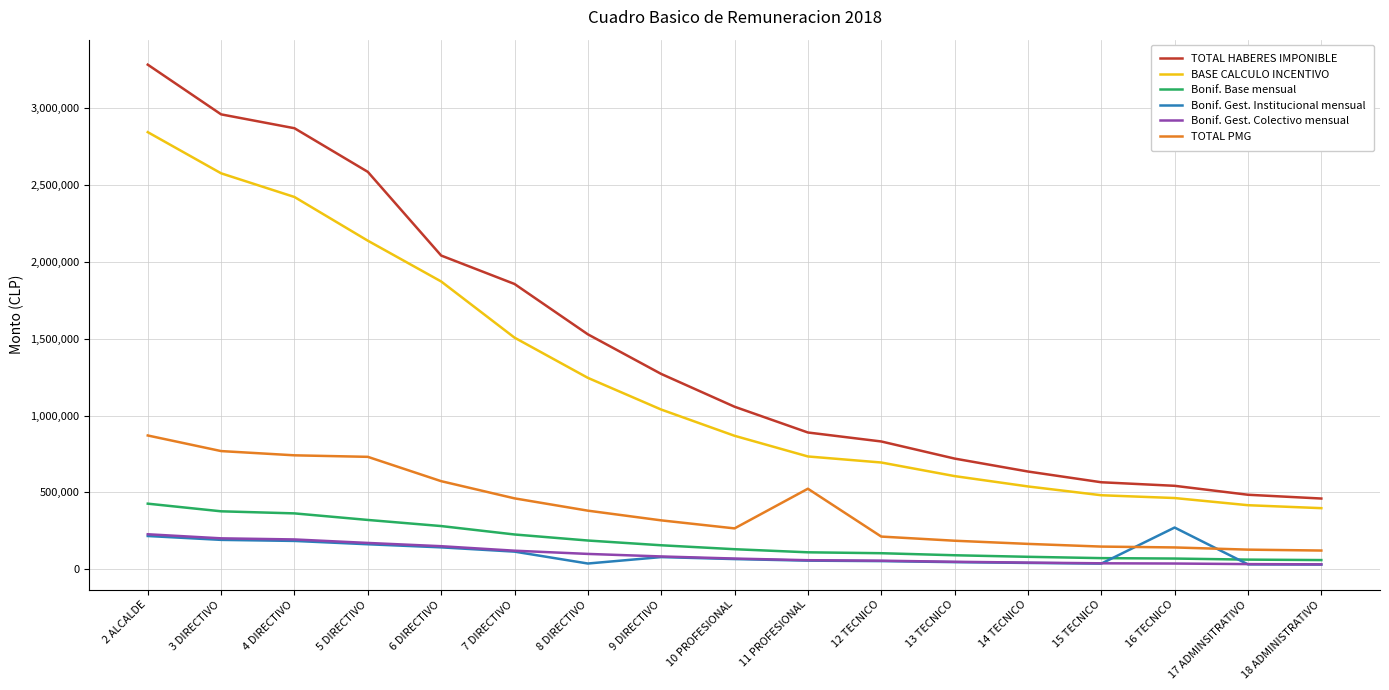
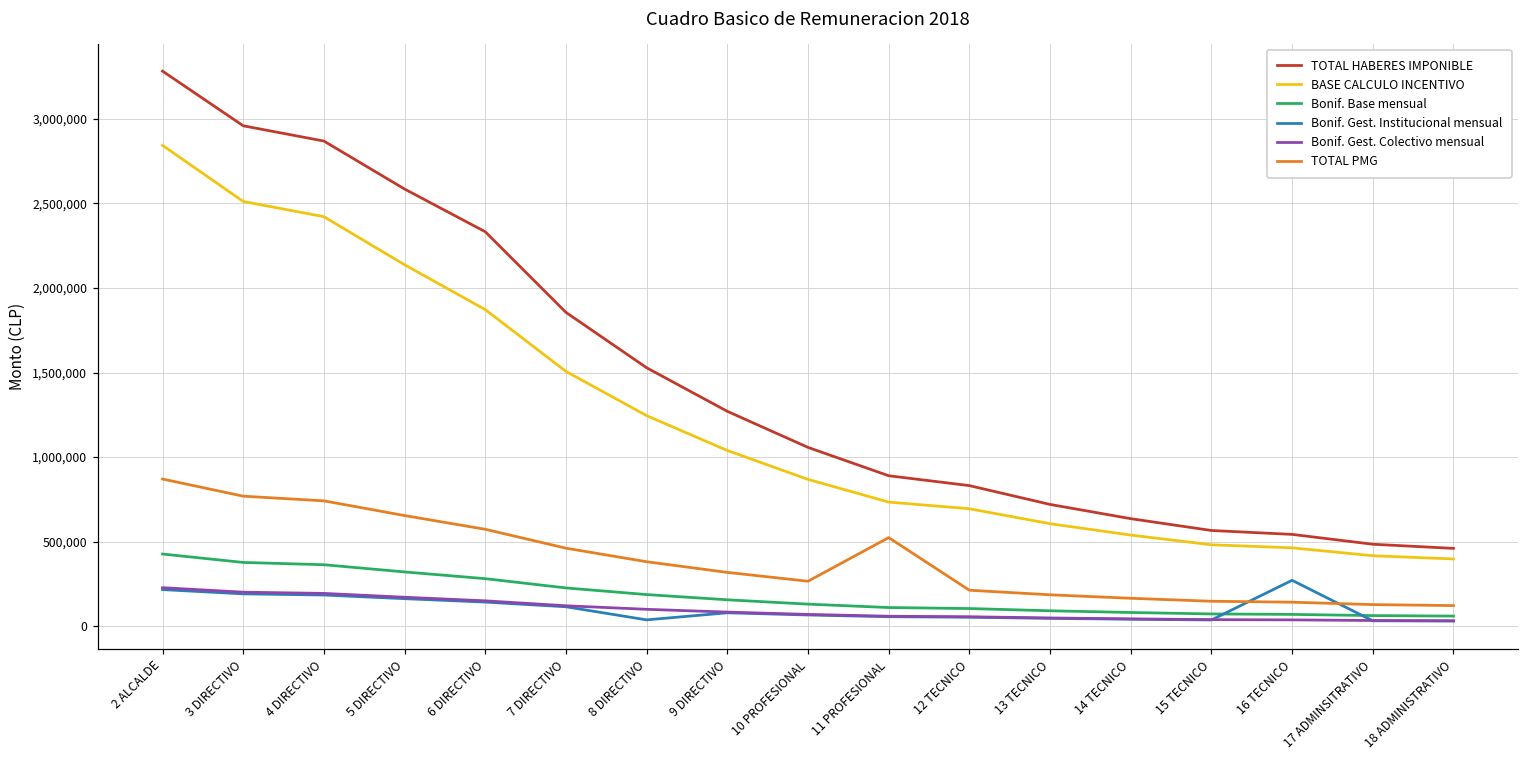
  {
    "TOTAL HABERES IMPONIBLE": {
      "2 ALCALDE": "3,280,000",
      "3 DIRECTIVO": "2,960,000",
      "4 DIRECTIVO": "2,870,000",
      "5 DIRECTIVO": "2,590,000",
-     "6 DIRECTIVO": "2,040,000",
+     "6 DIRECTIVO": "2,330,000",
      "7 DIRECTIVO": "1,860,000",
      "8 DIRECTIVO": "1,530,000",
      "9 DIRECTIVO": "1,270,000",
      "10 PROFESIONAL": "1,060,000",
      "11 PROFESIONAL": "890,000",
      "12 TECNICO": "830,000",
      "13 TECNICO": "720,000",
      "14 TECNICO": "640,000",
      "15 TECNICO": "570,000",
      "16 TECNICO": "540,000",
      "17 ADMINSITRATIVO": "480,000",
      "18 ADMINISTRATIVO": "460,000"
    },
    "BASE CALCULO INCENTIVO": {
      "2 ALCALDE": "2,840,000",
-     "3 DIRECTIVO": "2,580,000",
+     "3 DIRECTIVO": "2,510,000",
      "4 DIRECTIVO": "2,420,000",
      "5 DIRECTIVO": "2,140,000",
      "6 DIRECTIVO": "1,870,000",
      "7 DIRECTIVO": "1,510,000",
      "8 DIRECTIVO": "1,240,000",
      "9 DIRECTIVO": "1,040,000",
      "10 PROFESIONAL": "870,000",
      "11 PROFESIONAL": "730,000",
      "12 TECNICO": "690,000",
      "13 TECNICO": "610,000",
      "14 TECNICO": "540,000",
      "15 TECNICO": "480,000",
      "16 TECNICO": "460,000",
      "17 ADMINSITRATIVO": "420,000",
      "18 ADMINISTRATIVO": "400,000"
    },
    "Bonif. Base mensual": {
      "2 ALCALDE": "430,000",
      "3 DIRECTIVO": "380,000",
      "4 DIRECTIVO": "360,000",
      "5 DIRECTIVO": "320,000",
      "6 DIRECTIVO": "280,000",
      "7 DIRECTIVO": "230,000",
      "8 DIRECTIVO": "190,000",
      "9 DIRECTIVO": "160,000",
      "10 PROFESIONAL": "130,000",
      "11 PROFESIONAL": "110,000",
      "12 TECNICO": "100,000",
      "13 TECNICO": "90,000",
      "14 TECNICO": "80,000",
      "15 TECNICO": "70,000",
      "16 TECNICO": "70,000",
      "17 ADMINSITRATIVO": "60,000",
      "18 ADMINISTRATIVO": "60,000"
    },
    "Bonif. Gest. Institucional mensual": {
      "8 DIRECTIVO": "40,000",
      "16 TECNICO": "270,000"
    },
    "Bonif. Gest. Colectivo mensual": {
      "8 DIRECTIVO": "100,000",
      "16 TECNICO": "40,000"
    },
    "TOTAL PMG": {
      "2 ALCALDE": "870,000",
      "3 DIRECTIVO": "770,000",
      "4 DIRECTIVO": "740,000",
-     "5 DIRECTIVO": "730,000",
+     "5 DIRECTIVO": "650,000",
      "6 DIRECTIVO": "570,000",
      "7 DIRECTIVO": "460,000",
      "8 DIRECTIVO": "380,000",
      "9 DIRECTIVO": "320,000",
      "10 PROFESIONAL": "270,000",
      "11 PROFESIONAL": "520,000",
      "12 TECNICO": "210,000",
      "13 TECNICO": "190,000",
      "14 TECNICO": "160,000",
      "15 TECNICO": "150,000",
      "16 TECNICO": "140,000",
      "17 ADMINSITRATIVO": "130,000",
      "18 ADMINISTRATIVO": "120,000"
    }
  }
